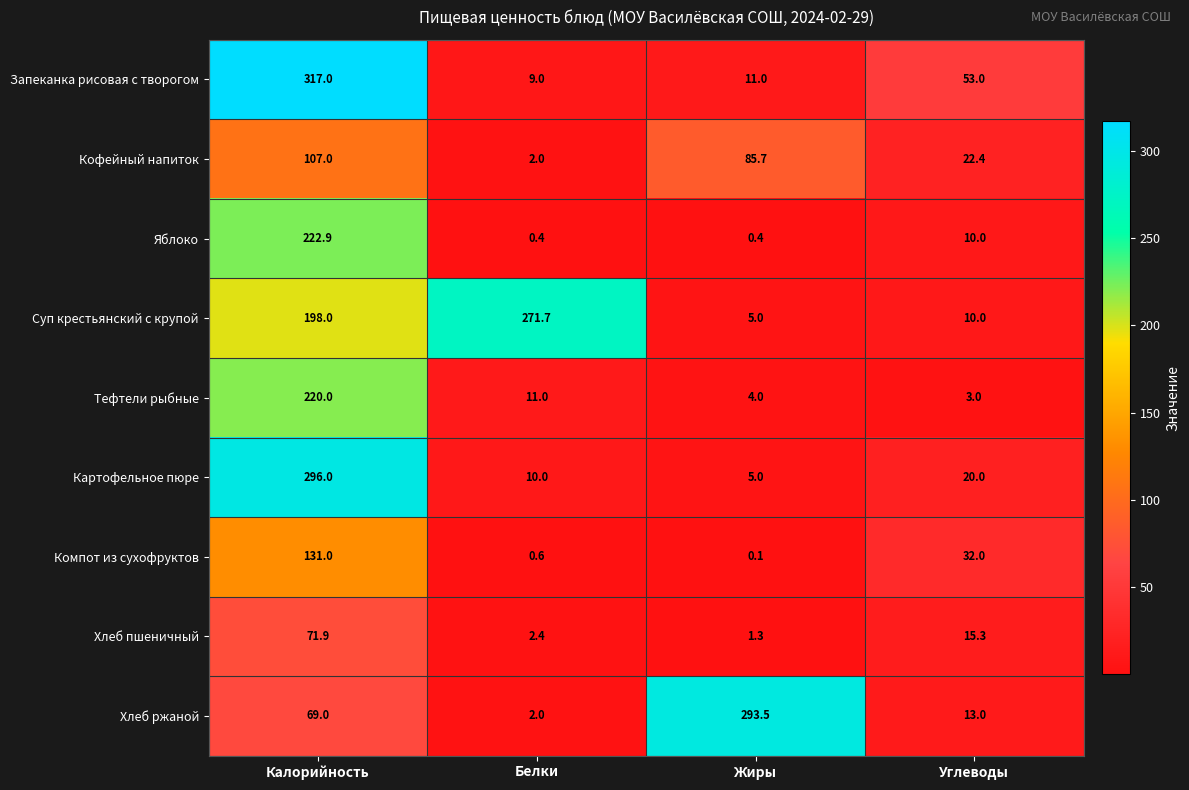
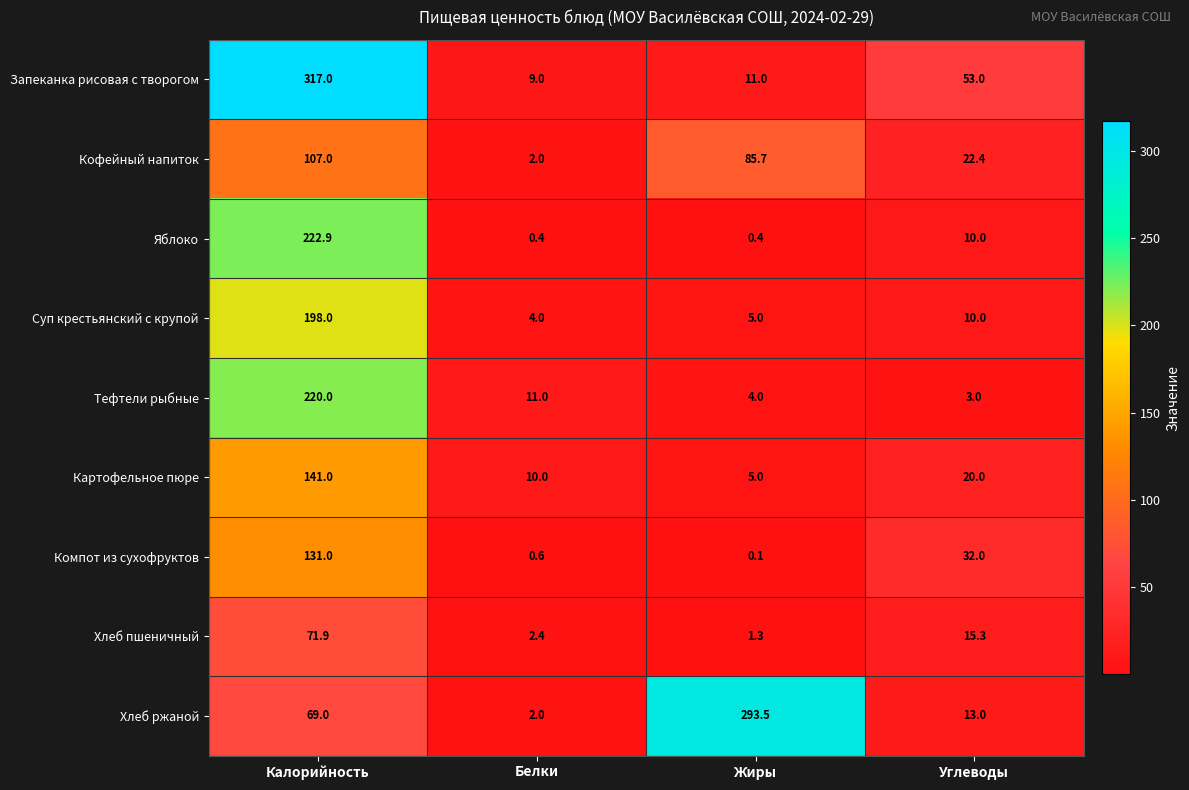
  {
    "Запеканка рисовая с творогом": {
      "Калорийность": 317.0,
      "Белки": 9.0,
      "Жиры": 11.0,
      "Углеводы": 53.0
    },
    "Кофейный напиток": {
      "Калорийность": 107.0,
      "Белки": 2.0,
      "Жиры": 85.7,
      "Углеводы": 22.4
    },
    "Яблоко": {
      "Калорийность": 222.9,
      "Белки": 0.4,
      "Жиры": 0.4,
      "Углеводы": 10.0
    },
    "Суп крестьянский с крупой": {
      "Калорийность": 198.0,
-     "Белки": 271.7,
+     "Белки": 4.0,
      "Жиры": 5.0,
      "Углеводы": 10.0
    },
    "Тефтели рыбные": {
      "Калорийность": 220.0,
      "Белки": 11.0,
      "Жиры": 4.0,
      "Углеводы": 3.0
    },
    "Картофельное пюре": {
-     "Калорийность": 296.0,
+     "Калорийность": 141.0,
      "Белки": 10.0,
      "Жиры": 5.0,
      "Углеводы": 20.0
    },
    "Компот из сухофруктов": {
      "Калорийность": 131.0,
      "Белки": 0.6,
      "Жиры": 0.1,
      "Углеводы": 32.0
    },
    "Хлеб пшеничный": {
      "Калорийность": 71.9,
      "Белки": 2.4,
      "Жиры": 1.3,
      "Углеводы": 15.3
    },
    "Хлеб ржаной": {
      "Калорийность": 69.0,
      "Белки": 2.0,
      "Жиры": 293.5,
      "Углеводы": 13.0
    }
  }
